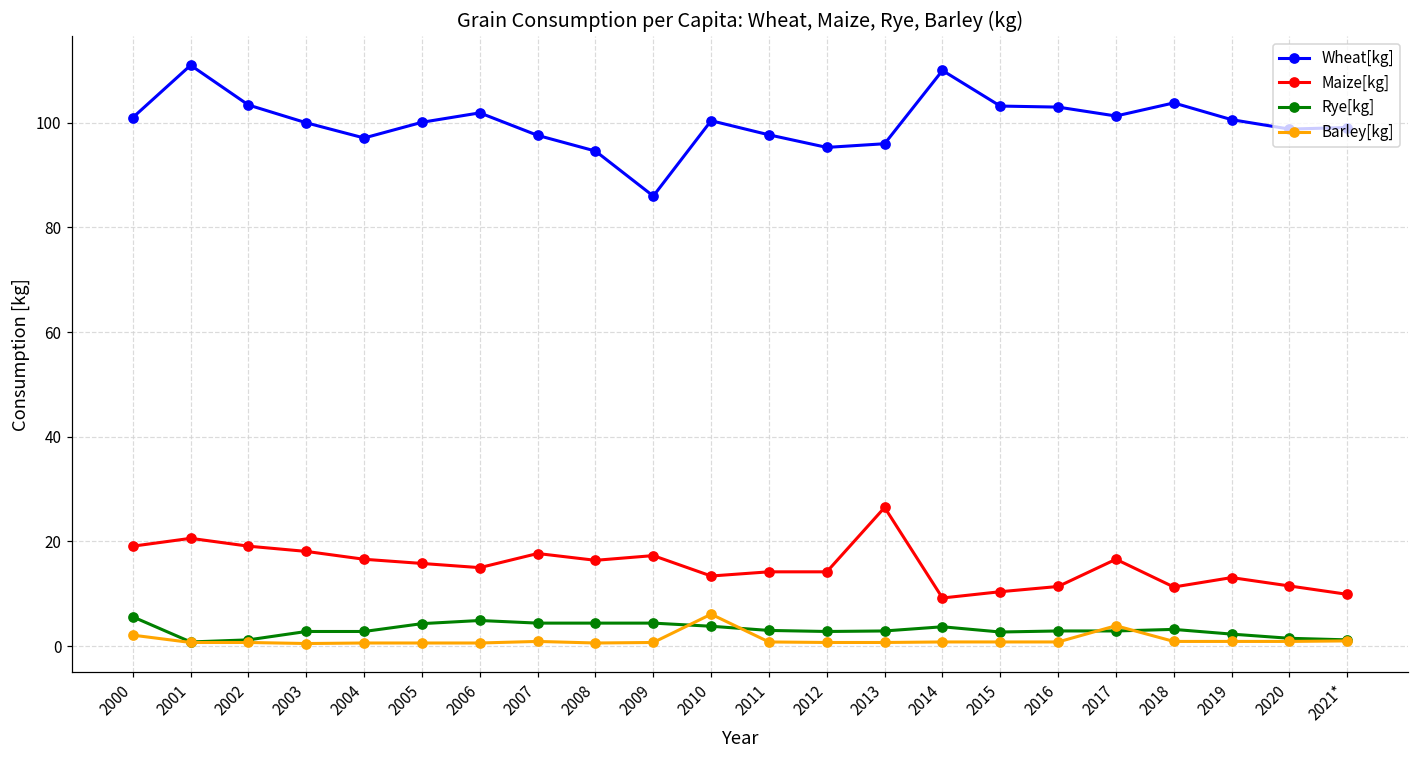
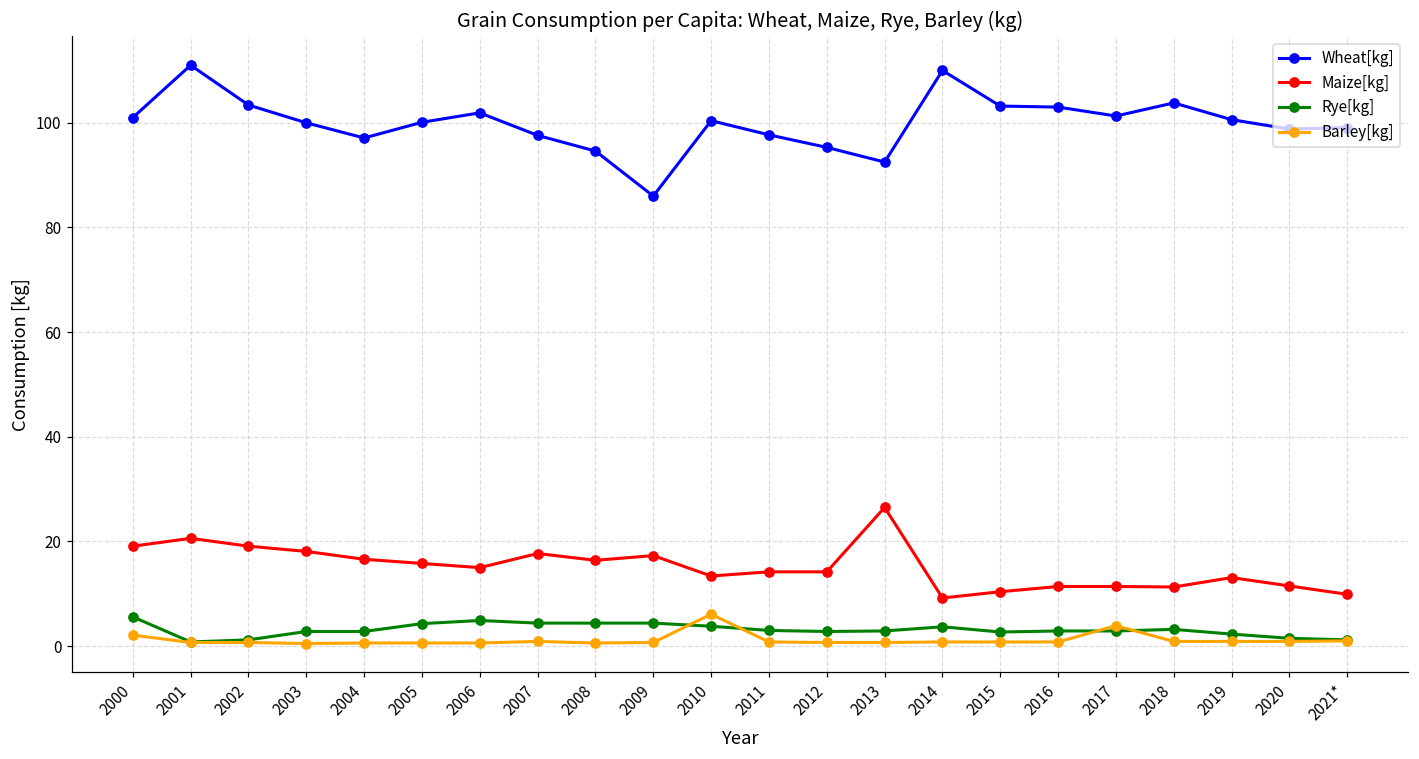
  {
    "Wheat[kg]": {
      "2000": 101,
      "2001": 111,
      "2002": 103,
      "2003": 100,
      "2004": 97,
      "2005": 100,
      "2006": 102,
      "2007": 98,
      "2008": 95,
      "2009": 86,
      "2010": 100,
      "2011": 98,
      "2012": 95,
-     "2013": 96,
+     "2013": 93,
      "2014": 110,
      "2015": 103,
      "2016": 103,
      "2017": 101,
      "2018": 104,
      "2019": 101
    },
    "Maize[kg]": {
      "2000": 19,
      "2001": 21,
      "2002": 19,
      "2003": 18,
      "2004": 17,
      "2005": 16,
      "2006": 15,
      "2007": 18,
      "2008": 16,
      "2009": 17,
      "2010": 13,
      "2011": 14,
      "2012": 14,
      "2013": 27,
      "2014": 9,
      "2015": 10,
      "2016": 11,
-     "2017": 17,
+     "2017": 11,
      "2018": 11,
      "2019": 13,
      "2020": 12,
      "2021*": 10
    },
    "Rye[kg]": {
      "2000": 6,
      "2003": 3,
      "2004": 3,
      "2005": 4,
      "2006": 5,
      "2007": 4,
      "2008": 4,
      "2009": 4,
      "2010": 4,
      "2011": 3,
      "2012": 3,
      "2013": 3,
      "2014": 4,
      "2015": 3,
      "2016": 3,
      "2017": 3,
      "2018": 3,
      "2019": 2,
      "2020": 2
    },
    "Barley[kg]": {
      "2000": 2,
      "2003": 1,
      "2004": 1,
      "2005": 1,
      "2006": 1,
      "2007": 1,
      "2008": 1,
      "2009": 1,
      "2010": 6,
      "2011": 1,
      "2012": 1,
      "2013": 1,
      "2014": 1,
      "2015": 1,
      "2016": 1,
      "2017": 4,
      "2018": 1,
      "2019": 1,
      "2020": 1
    }
  }
